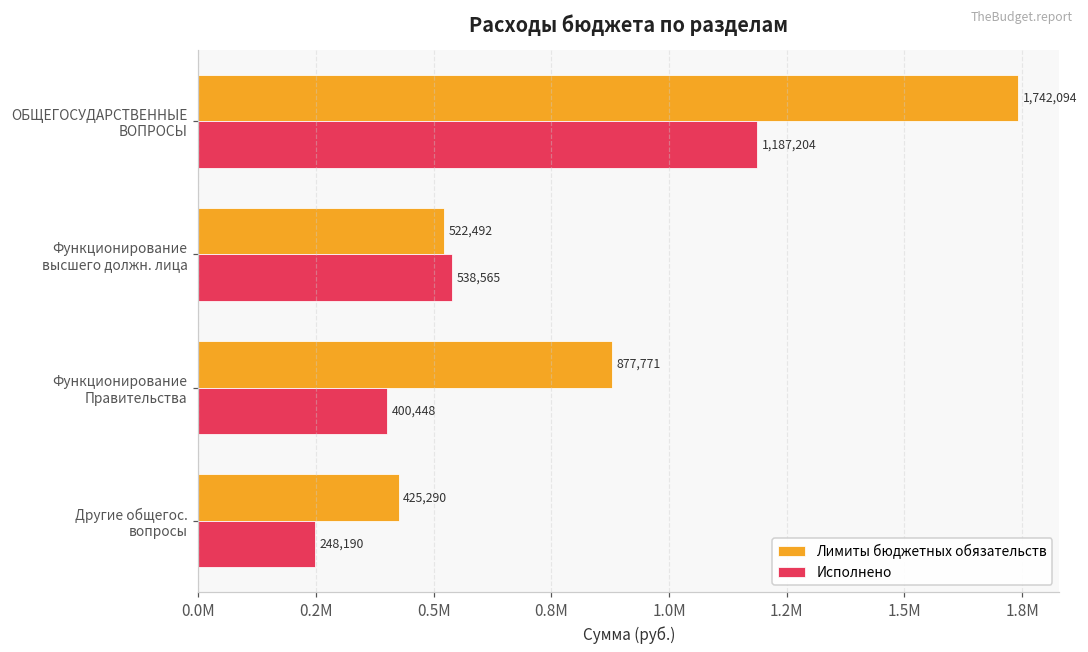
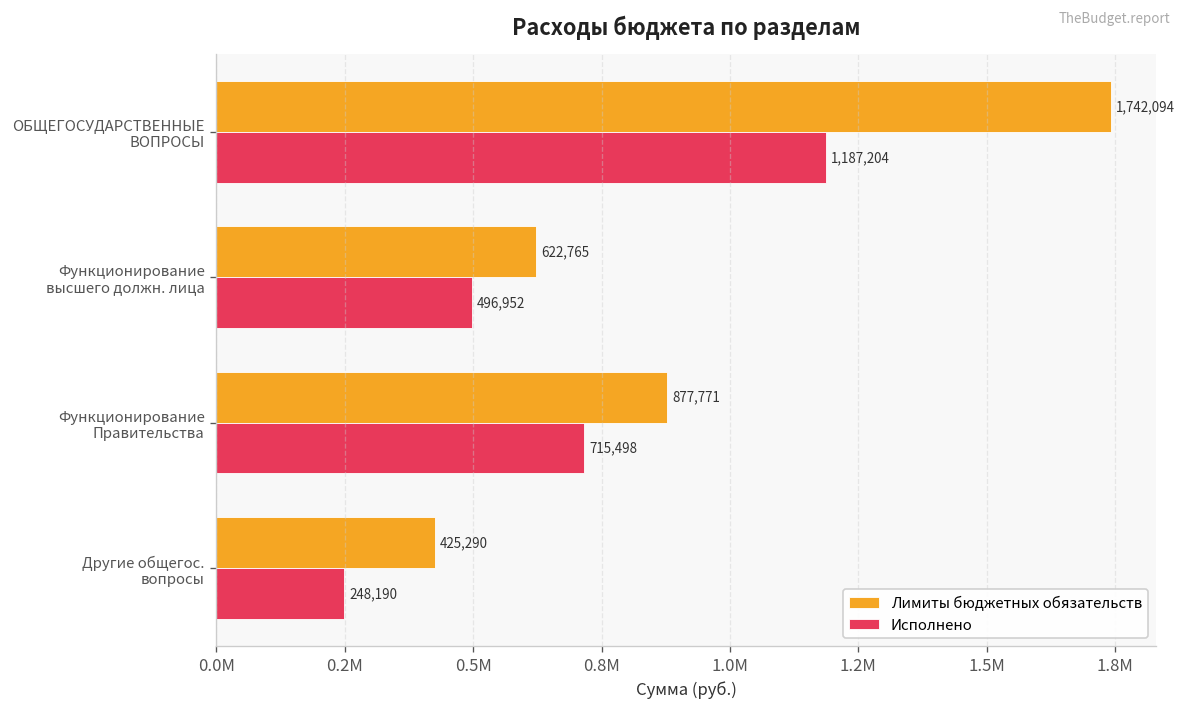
  {
    "Лимиты бюджетных обязательств": {
      "ОБЩЕГОСУДАРСТВЕННЫЕ ВОПРОСЫ": "1,742,094",
-     "Функционирование высшего должн. лица": "522,492",
+     "Функционирование высшего должн. лица": "622,765",
      "Функционирование Правительства": "877,771",
      "Другие общегос. вопросы": "425,290"
    },
    "Исполнено": {
      "ОБЩЕГОСУДАРСТВЕННЫЕ ВОПРОСЫ": "1,187,204",
-     "Функционирование высшего должн. лица": "538,565",
-     "Функционирование Правительства": "400,448",
+     "Функционирование высшего должн. лица": "496,952",
+     "Функционирование Правительства": "715,498",
      "Другие общегос. вопросы": "248,190"
    }
  }
